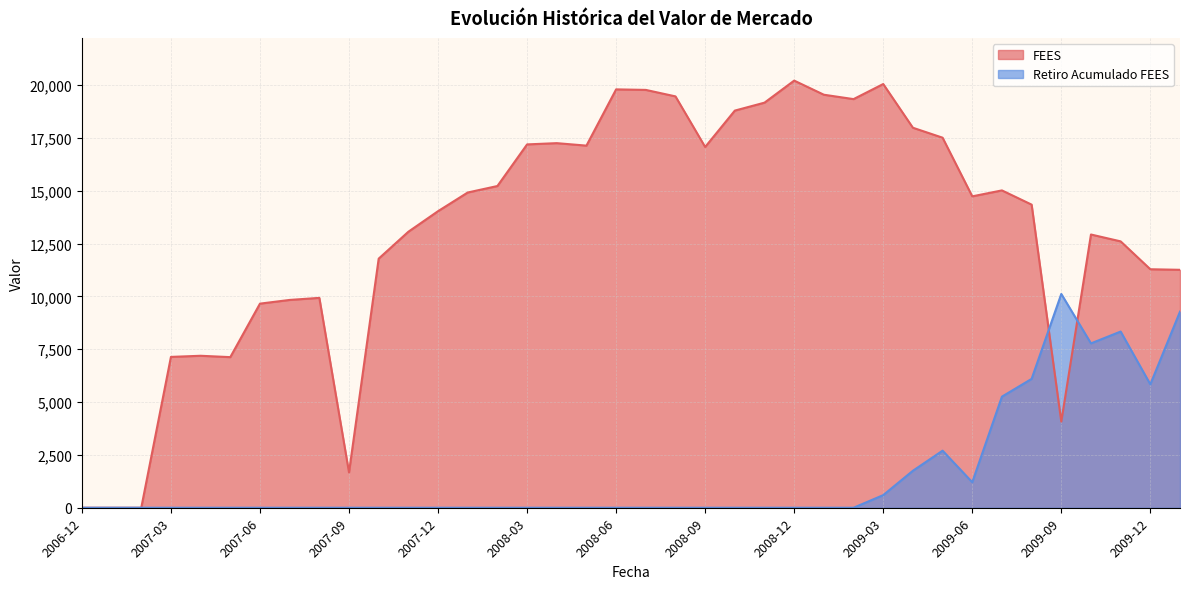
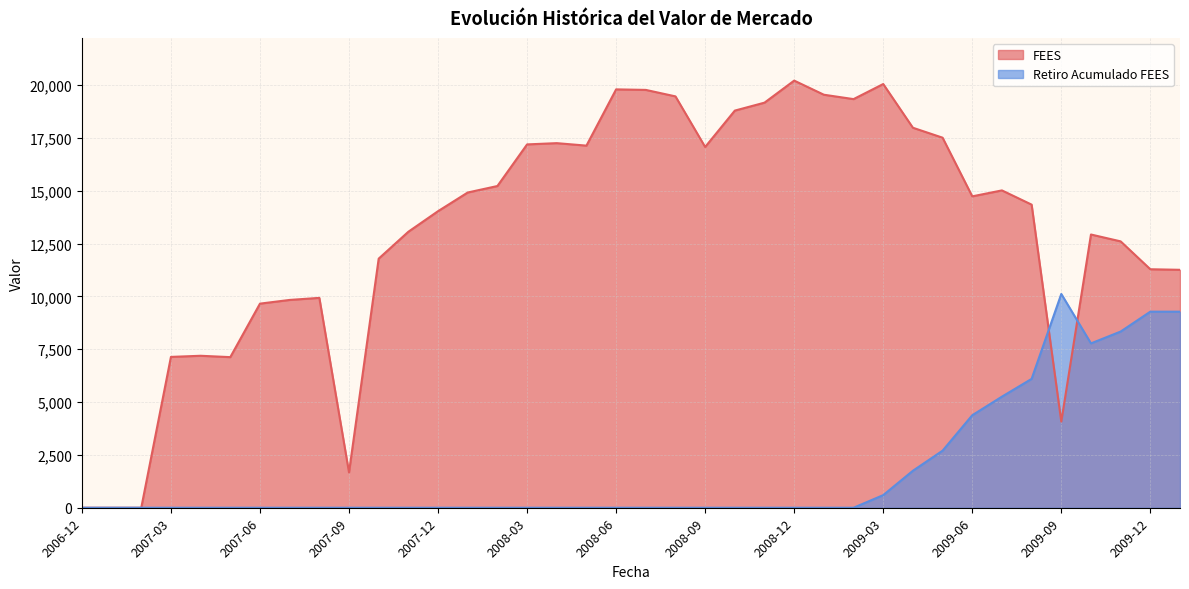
  {
    "FEES": {
      "2007-03": "7,100",
      "2007-06": "9,700",
      "2007-09": "1,700",
      "2007-12": "14,000",
      "2008-03": "17,200",
      "2008-06": "19,800",
      "2008-09": "17,100",
      "2008-12": "20,200",
      "2009-03": "20,000",
      "2009-06": "14,700",
      "2009-09": "4,100",
      "2009-12": "11,300"
    },
    "Retiro Acumulado FEES": {
      "2007-03": "0",
      "2007-06": "0",
      "2007-09": "0",
      "2007-12": "0",
      "2008-03": "0",
      "2008-06": "0",
      "2008-09": "0",
      "2008-12": "0",
      "2009-03": "600",
-     "2009-06": "1,200",
+     "2009-06": "4,400",
      "2009-09": "10,100",
-     "2009-12": "5,800"
+     "2009-12": "9,300"
    }
  }
